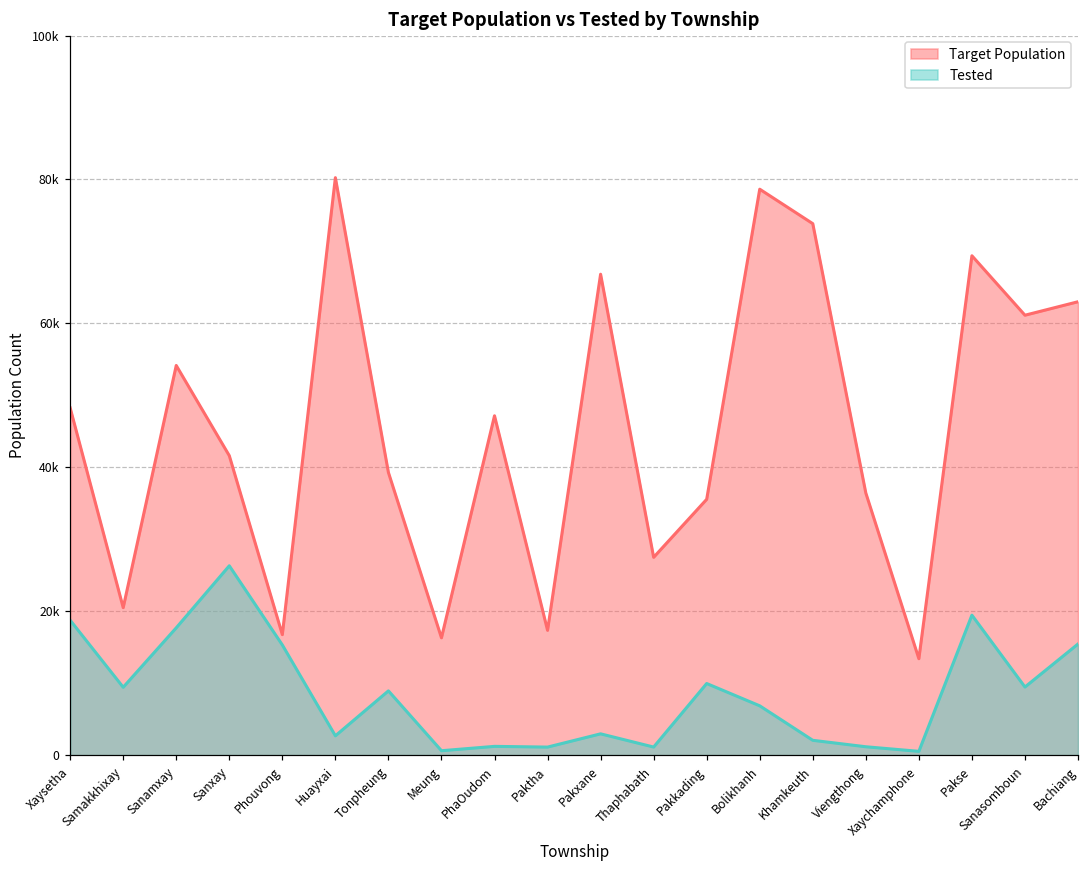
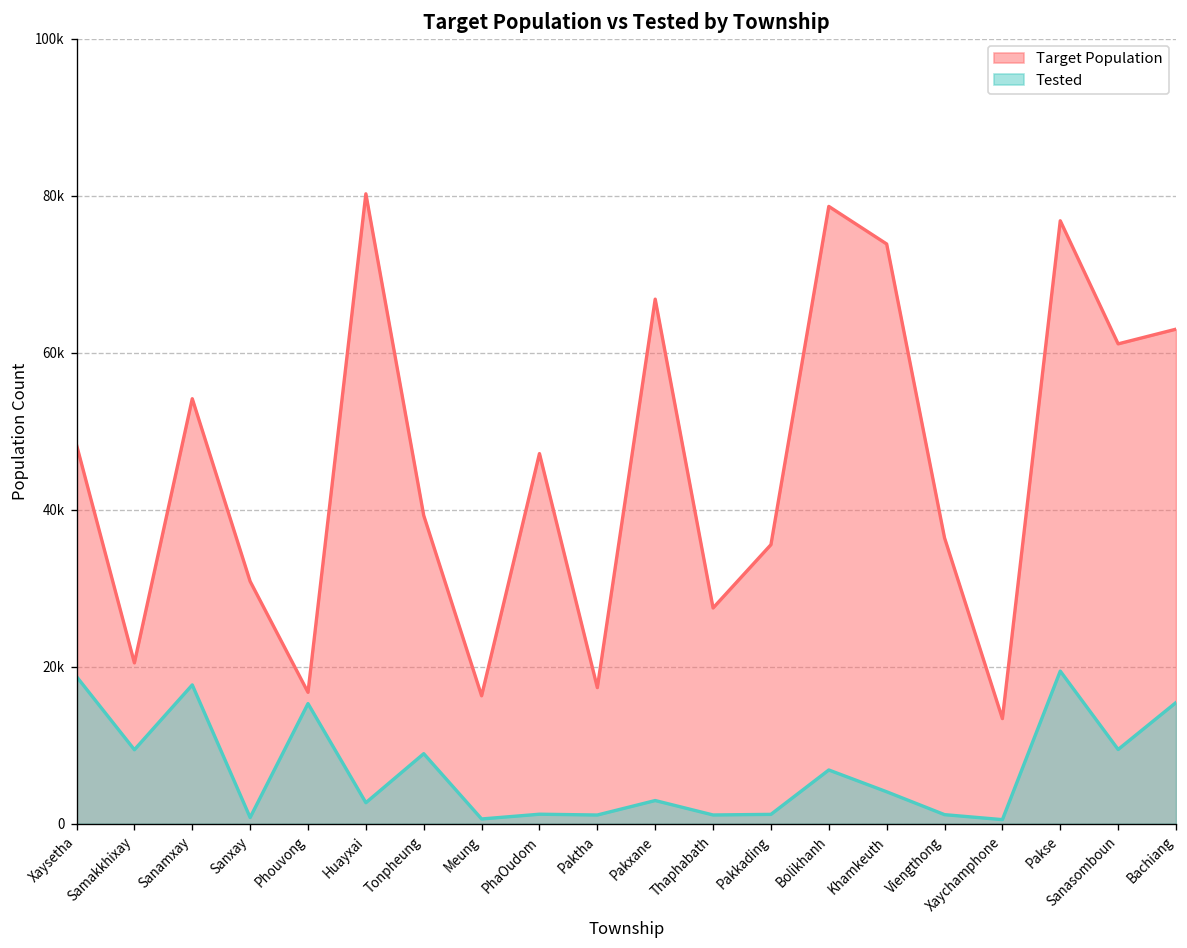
  {
    "Target Population": {
      "Xaysetha": 48000,
      "Samakkhixay": 21000,
      "Sanamxay": 54000,
-     "Sanxay": 42000,
+     "Sanxay": 31000,
      "Phouvong": 17000,
      "Huayxai": 80000,
      "Tonpheung": 39000,
      "Meung": 16000,
      "PhaOudom": 47000,
      "Paktha": 17000,
      "Pakxane": 67000,
      "Thaphabath": 27000,
      "Pakkading": 36000,
      "Bolikhanh": 79000,
      "Khamkeuth": 74000,
      "Viengthong": 36000,
      "Xaychamphone": 13000,
-     "Pakse": 69000,
+     "Pakse": 77000,
      "Sanasomboun": 61000,
      "Bachiang": 63000
    },
    "Tested": {
      "Xaysetha": 19000,
      "Samakkhixay": 9000,
      "Sanamxay": 18000,
-     "Sanxay": 26000,
+     "Sanxay": 1000,
      "Phouvong": 15000,
      "Huayxai": 3000,
      "Tonpheung": 9000,
      "Meung": 1000,
      "PhaOudom": 1000,
      "Paktha": 1000,
      "Pakxane": 3000,
      "Thaphabath": 1000,
-     "Pakkading": 10000,
+     "Pakkading": 1000,
      "Bolikhanh": 7000,
-     "Khamkeuth": 2000,
+     "Khamkeuth": 4000,
      "Viengthong": 1000,
      "Xaychamphone": 1000,
      "Pakse": 19000,
      "Sanasomboun": 9000,
      "Bachiang": 15000
    }
  }
